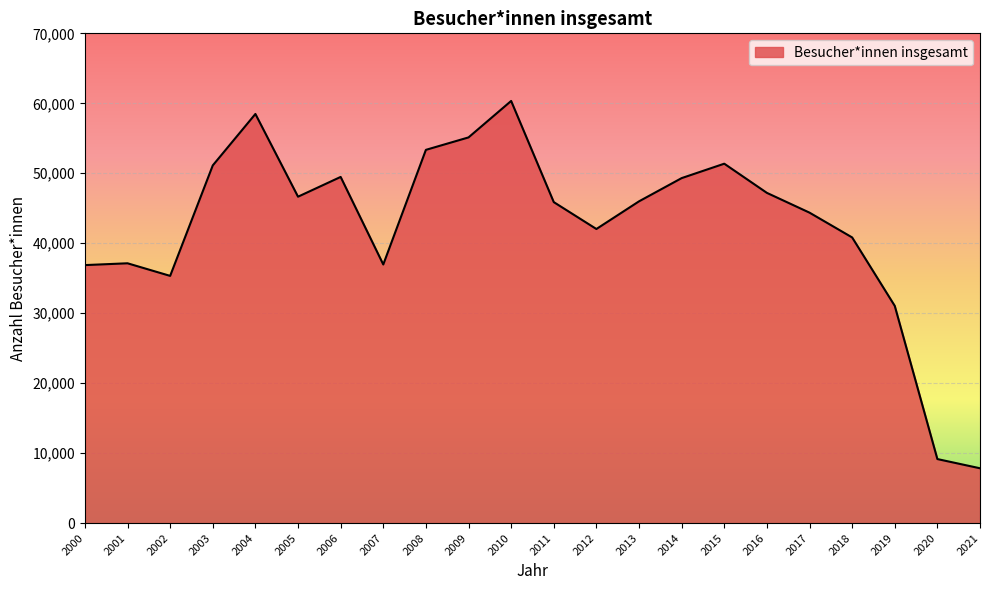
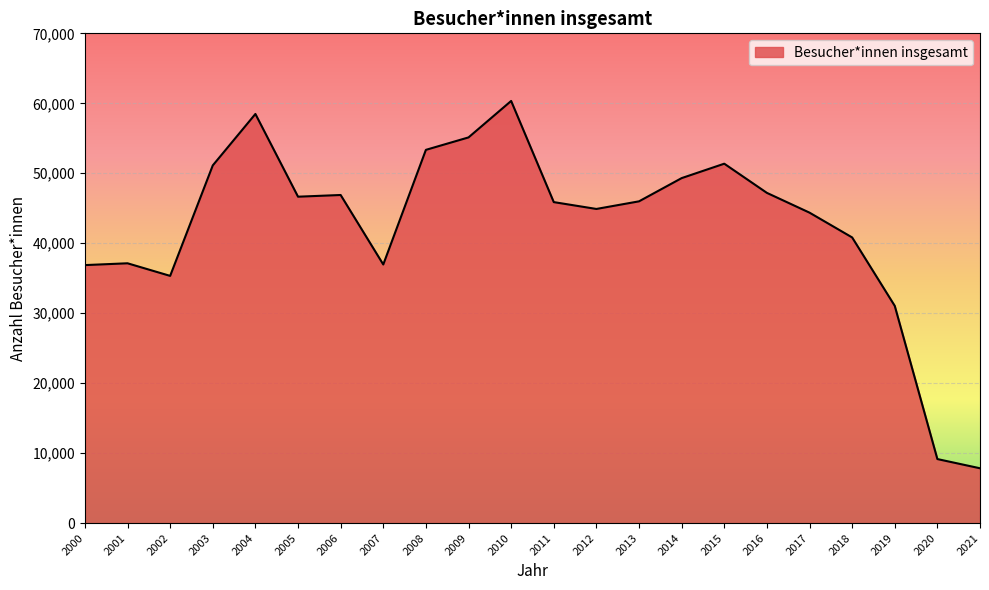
  {
    "2000": "37,000",
    "2001": "37,000",
    "2002": "35,000",
    "2003": "51,000",
    "2004": "58,000",
    "2005": "47,000",
-   "2006": "49,000",
+   "2006": "47,000",
    "2007": "37,000",
    "2008": "53,000",
    "2009": "55,000",
    "2010": "60,000",
    "2011": "46,000",
-   "2012": "42,000",
+   "2012": "45,000",
    "2013": "46,000",
    "2014": "49,000",
    "2015": "51,000",
    "2016": "47,000",
    "2017": "44,000",
    "2018": "41,000",
    "2019": "31,000",
    "2020": "9,000",
    "2021": "8,000"
  }
